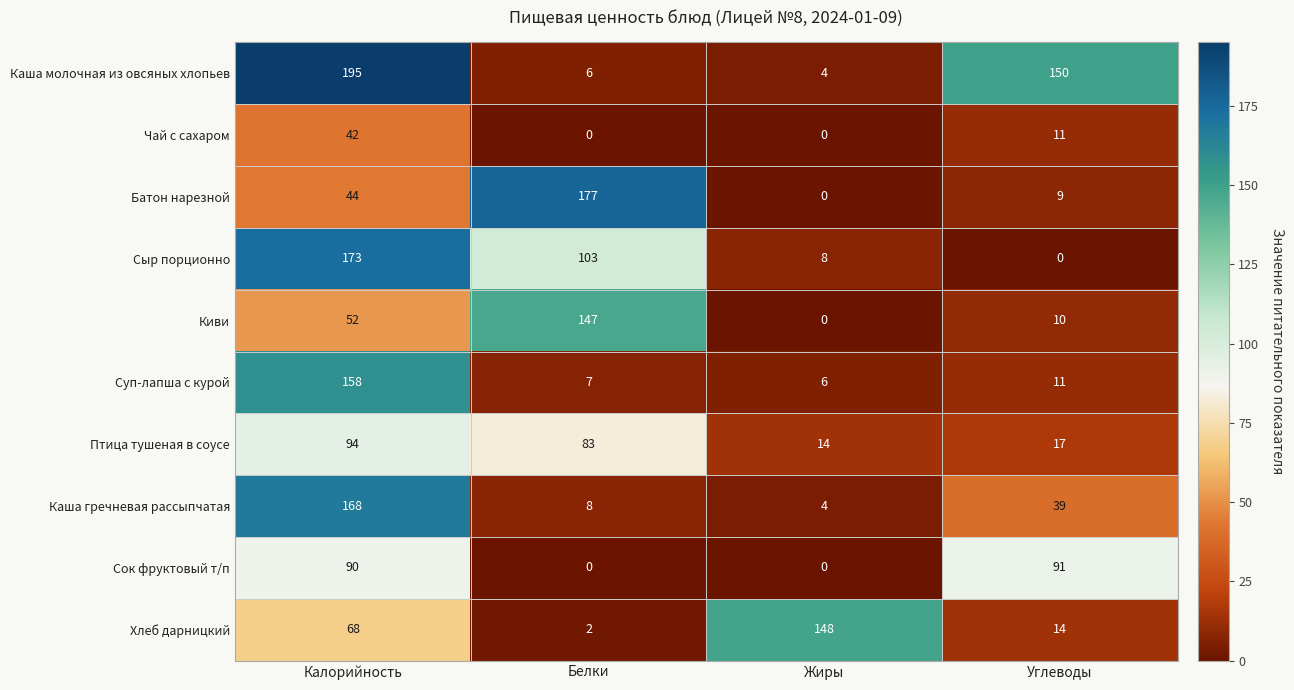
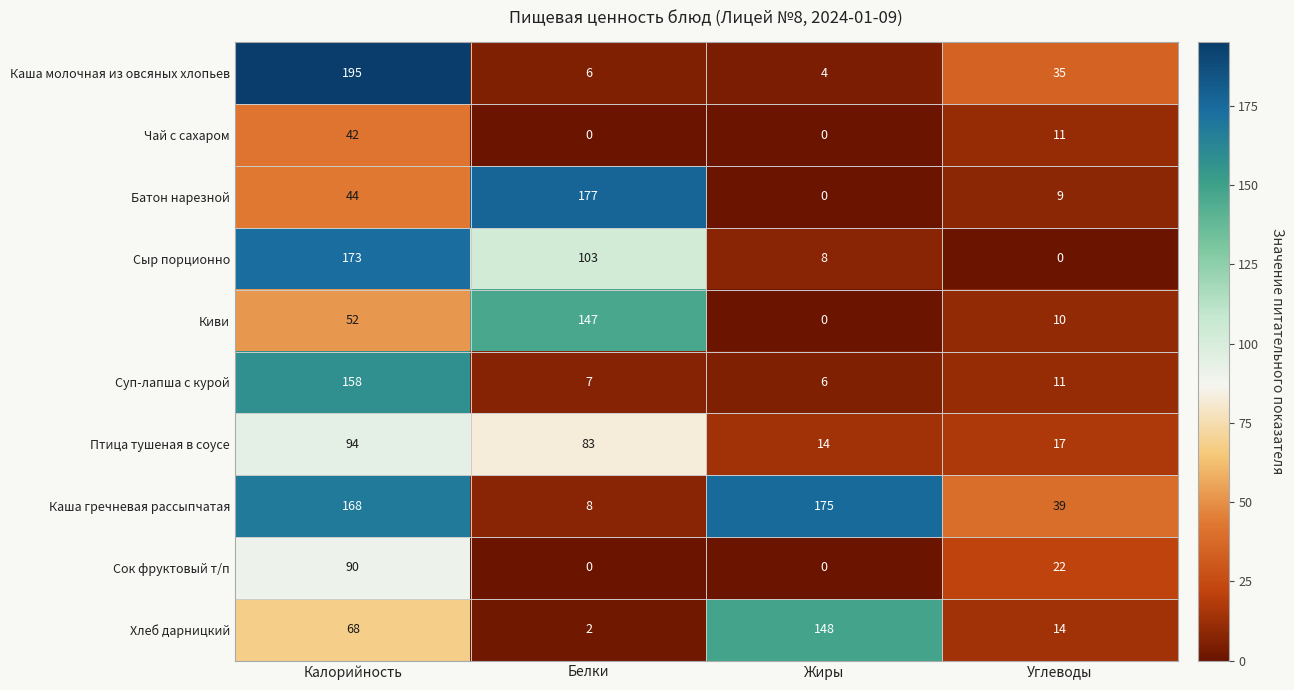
  {
    "Каша молочная из овсяных хлопьев": {
      "Калорийность": 195,
      "Белки": 6,
      "Жиры": 4,
-     "Углеводы": 150
+     "Углеводы": 35
    },
    "Чай с сахаром": {
      "Калорийность": 42,
      "Белки": 0,
      "Жиры": 0,
      "Углеводы": 11
    },
    "Батон нарезной": {
      "Калорийность": 44,
      "Белки": 177,
      "Жиры": 0,
      "Углеводы": 9
    },
    "Сыр порционно": {
      "Калорийность": 173,
      "Белки": 103,
      "Жиры": 8,
      "Углеводы": 0
    },
    "Киви": {
      "Калорийность": 52,
      "Белки": 147,
      "Жиры": 0,
      "Углеводы": 10
    },
    "Суп-лапша с курой": {
      "Калорийность": 158,
      "Белки": 7,
      "Жиры": 6,
      "Углеводы": 11
    },
    "Птица тушеная в соусе": {
      "Калорийность": 94,
      "Белки": 83,
      "Жиры": 14,
      "Углеводы": 17
    },
    "Каша гречневая рассыпчатая": {
      "Калорийность": 168,
      "Белки": 8,
-     "Жиры": 4,
+     "Жиры": 175,
      "Углеводы": 39
    },
    "Сок фруктовый т/п": {
      "Калорийность": 90,
      "Белки": 0,
      "Жиры": 0,
-     "Углеводы": 91
+     "Углеводы": 22
    },
    "Хлеб дарницкий": {
      "Калорийность": 68,
      "Белки": 2,
      "Жиры": 148,
      "Углеводы": 14
    }
  }
